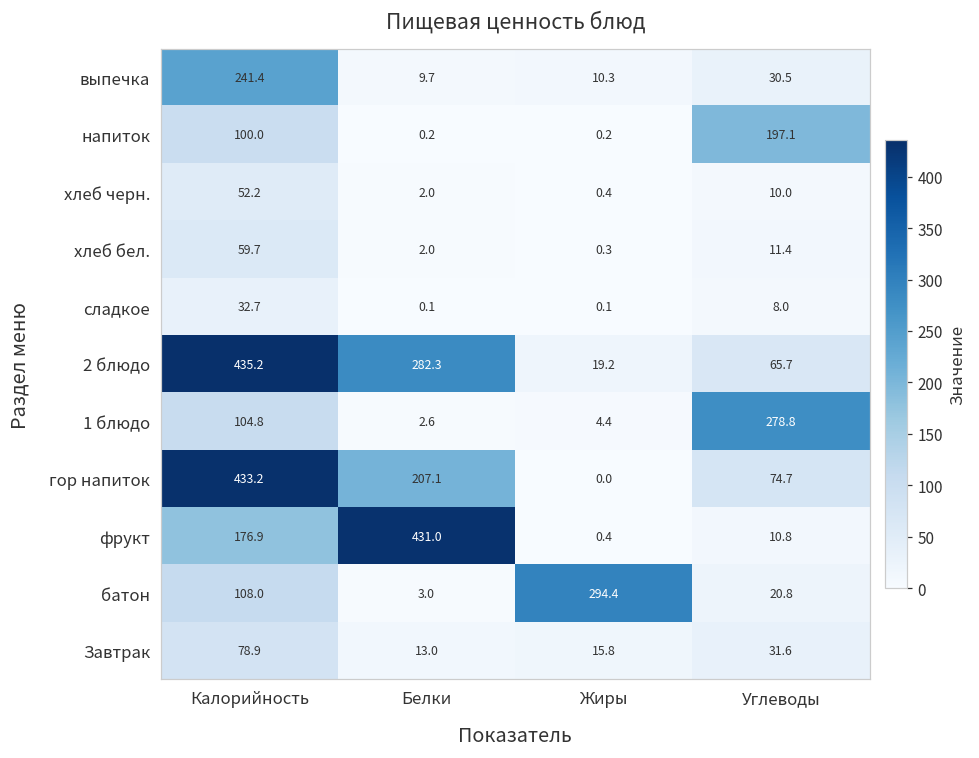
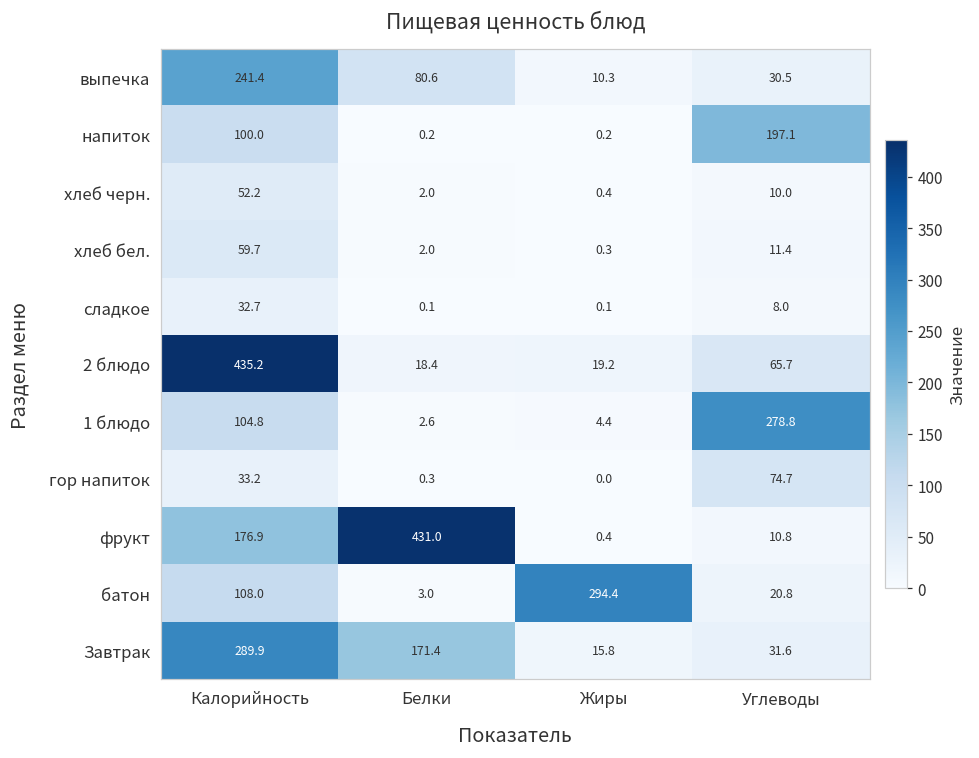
  {
    "выпечка": {
      "Калорийность": 241.4,
-     "Белки": 9.7,
+     "Белки": 80.6,
      "Жиры": 10.3,
      "Углеводы": 30.5
    },
    "напиток": {
      "Калорийность": 100.0,
      "Белки": 0.2,
      "Жиры": 0.2,
      "Углеводы": 197.1
    },
    "хлеб черн.": {
      "Калорийность": 52.2,
      "Белки": 2.0,
      "Жиры": 0.4,
      "Углеводы": 10.0
    },
    "хлеб бел.": {
      "Калорийность": 59.7,
      "Белки": 2.0,
      "Жиры": 0.3,
      "Углеводы": 11.4
    },
    "сладкое": {
      "Калорийность": 32.7,
      "Белки": 0.1,
      "Жиры": 0.1,
      "Углеводы": 8.0
    },
    "2 блюдо": {
      "Калорийность": 435.2,
-     "Белки": 282.3,
+     "Белки": 18.4,
      "Жиры": 19.2,
      "Углеводы": 65.7
    },
    "1 блюдо": {
      "Калорийность": 104.8,
      "Белки": 2.6,
      "Жиры": 4.4,
      "Углеводы": 278.8
    },
    "гор напиток": {
-     "Калорийность": 433.2,
-     "Белки": 207.1,
+     "Калорийность": 33.2,
+     "Белки": 0.3,
      "Жиры": 0.0,
      "Углеводы": 74.7
    },
    "фрукт": {
      "Калорийность": 176.9,
      "Белки": 431.0,
      "Жиры": 0.4,
      "Углеводы": 10.8
    },
    "батон": {
      "Калорийность": 108.0,
      "Белки": 3.0,
      "Жиры": 294.4,
      "Углеводы": 20.8
    },
    "Завтрак": {
-     "Калорийность": 78.9,
-     "Белки": 13.0,
+     "Калорийность": 289.9,
+     "Белки": 171.4,
      "Жиры": 15.8,
      "Углеводы": 31.6
    }
  }
